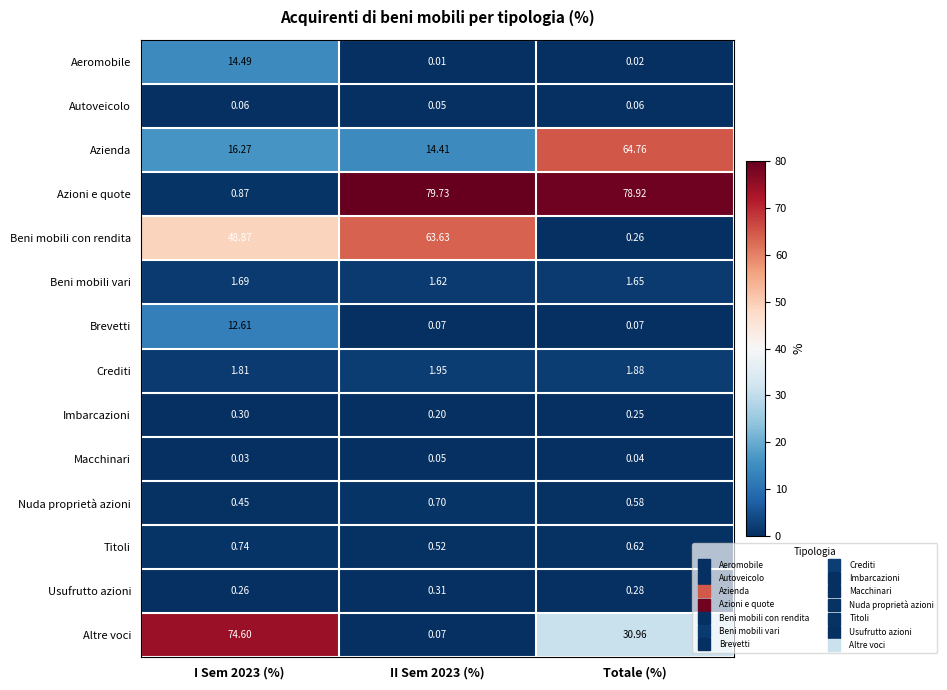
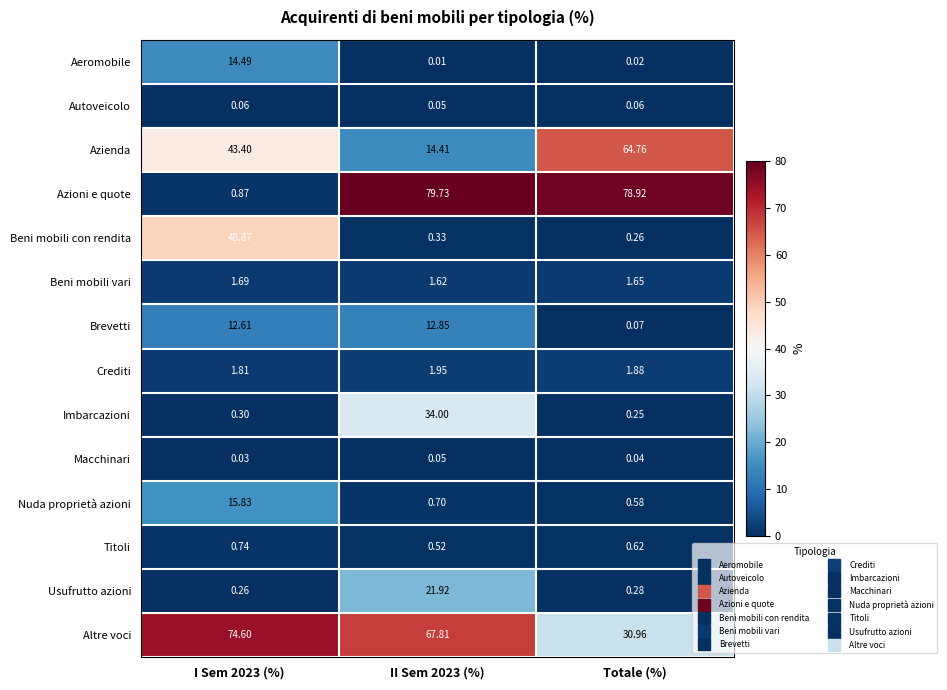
  {
    "Aeromobile": {
      "I Sem 2023 (%)": 14.49,
      "II Sem 2023 (%)": 0.01,
      "Totale (%)": 0.02
    },
    "Autoveicolo": {
      "I Sem 2023 (%)": 0.06,
      "II Sem 2023 (%)": 0.05,
      "Totale (%)": 0.06
    },
    "Azienda": {
-     "I Sem 2023 (%)": 16.27,
+     "I Sem 2023 (%)": 43.40,
      "II Sem 2023 (%)": 14.41,
      "Totale (%)": 64.76
    },
    "Azioni e quote": {
      "I Sem 2023 (%)": 0.87,
      "II Sem 2023 (%)": 79.73,
      "Totale (%)": 78.92
    },
    "Beni mobili con rendita": {
      "I Sem 2023 (%)": 48.87,
-     "II Sem 2023 (%)": 63.63,
+     "II Sem 2023 (%)": 0.33,
      "Totale (%)": 0.26
    },
    "Beni mobili vari": {
      "I Sem 2023 (%)": 1.69,
      "II Sem 2023 (%)": 1.62,
      "Totale (%)": 1.65
    },
    "Brevetti": {
      "I Sem 2023 (%)": 12.61,
-     "II Sem 2023 (%)": 0.07,
+     "II Sem 2023 (%)": 12.85,
      "Totale (%)": 0.07
    },
    "Crediti": {
      "I Sem 2023 (%)": 1.81,
      "II Sem 2023 (%)": 1.95,
      "Totale (%)": 1.88
    },
    "Imbarcazioni": {
      "I Sem 2023 (%)": 0.30,
-     "II Sem 2023 (%)": 0.20,
+     "II Sem 2023 (%)": 34.00,
      "Totale (%)": 0.25
    },
    "Macchinari": {
      "I Sem 2023 (%)": 0.03,
      "II Sem 2023 (%)": 0.05,
      "Totale (%)": 0.04
    },
    "Nuda proprietà azioni": {
-     "I Sem 2023 (%)": 0.45,
+     "I Sem 2023 (%)": 15.83,
      "II Sem 2023 (%)": 0.70,
      "Totale (%)": 0.58
    },
    "Titoli": {
      "I Sem 2023 (%)": 0.74,
      "II Sem 2023 (%)": 0.52,
      "Totale (%)": 0.62
    },
    "Usufrutto azioni": {
      "I Sem 2023 (%)": 0.26,
-     "II Sem 2023 (%)": 0.31,
+     "II Sem 2023 (%)": 21.92,
      "Totale (%)": 0.28
    },
    "Altre voci": {
      "I Sem 2023 (%)": 74.60,
-     "II Sem 2023 (%)": 0.07,
+     "II Sem 2023 (%)": 67.81,
      "Totale (%)": 30.96
    }
  }
